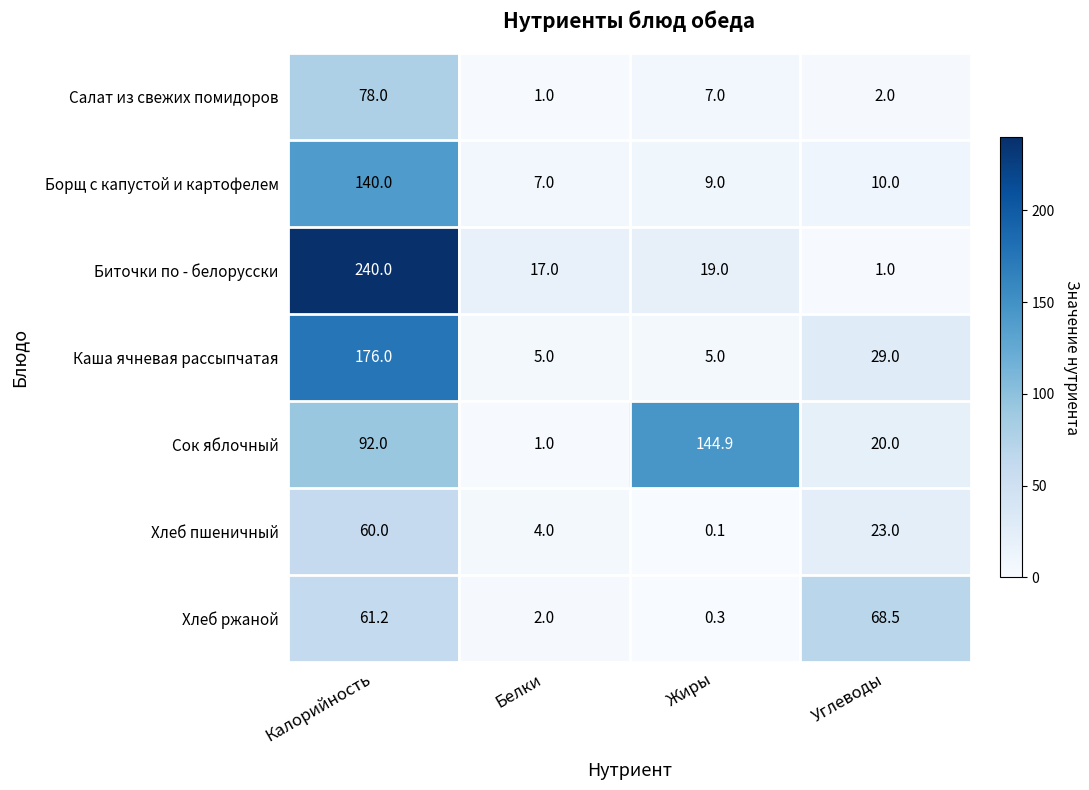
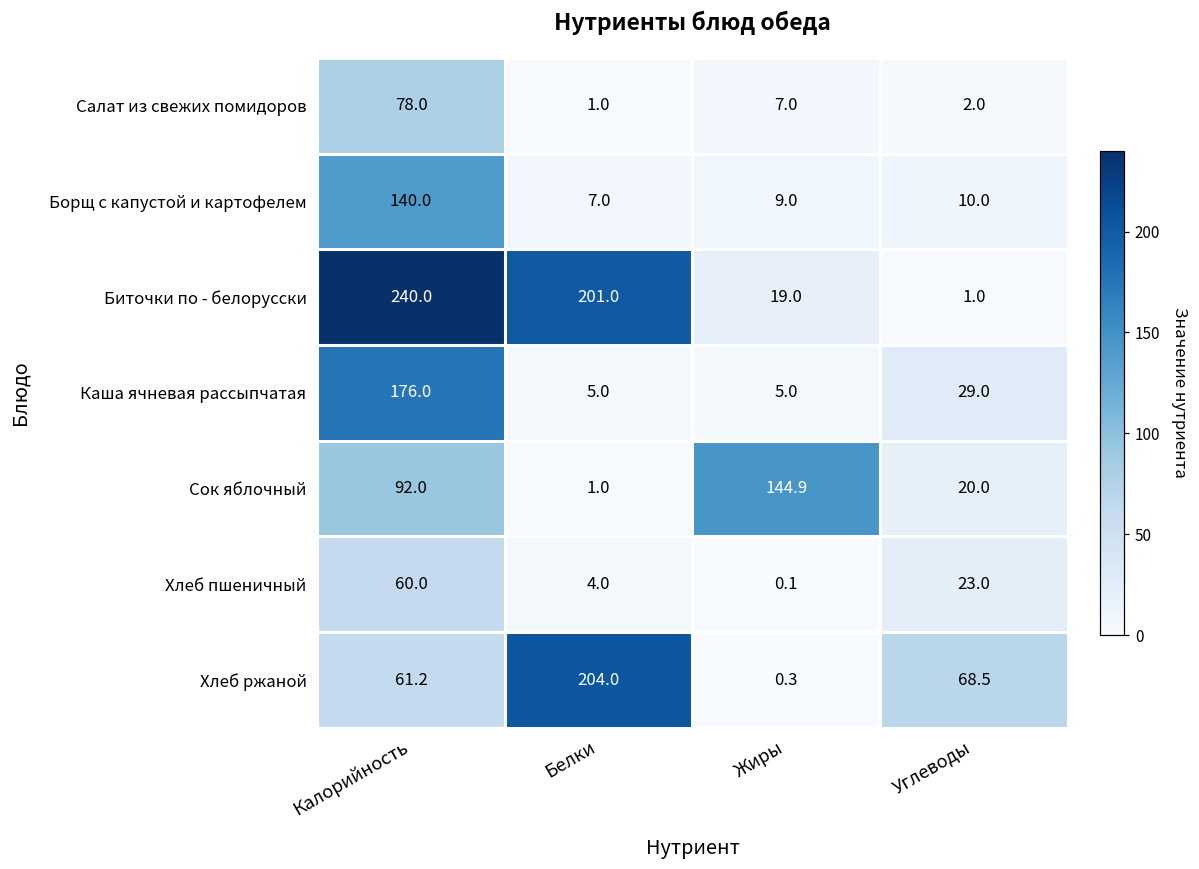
  {
    "Салат из свежих помидоров": {
      "Калорийность": 78.0,
      "Белки": 1.0,
      "Жиры": 7.0,
      "Углеводы": 2.0
    },
    "Борщ с капустой и картофелем": {
      "Калорийность": 140.0,
      "Белки": 7.0,
      "Жиры": 9.0,
      "Углеводы": 10.0
    },
    "Биточки по - белорусски": {
      "Калорийность": 240.0,
-     "Белки": 17.0,
+     "Белки": 201.0,
      "Жиры": 19.0,
      "Углеводы": 1.0
    },
    "Каша ячневая рассыпчатая": {
      "Калорийность": 176.0,
      "Белки": 5.0,
      "Жиры": 5.0,
      "Углеводы": 29.0
    },
    "Сок яблочный": {
      "Калорийность": 92.0,
      "Белки": 1.0,
      "Жиры": 144.9,
      "Углеводы": 20.0
    },
    "Хлеб пшеничный": {
      "Калорийность": 60.0,
      "Белки": 4.0,
      "Жиры": 0.1,
      "Углеводы": 23.0
    },
    "Хлеб ржаной": {
      "Калорийность": 61.2,
-     "Белки": 2.0,
+     "Белки": 204.0,
      "Жиры": 0.3,
      "Углеводы": 68.5
    }
  }
